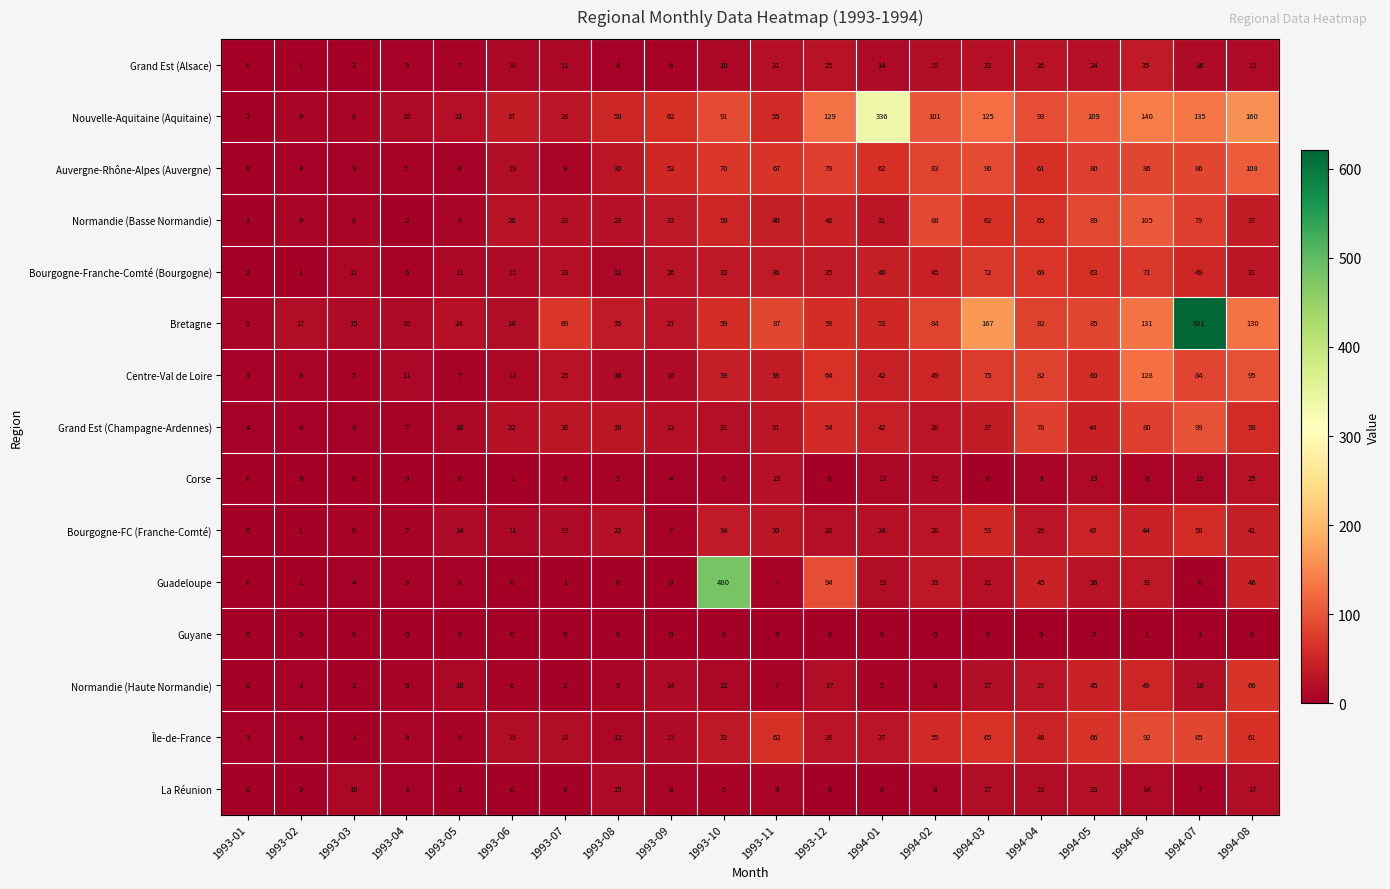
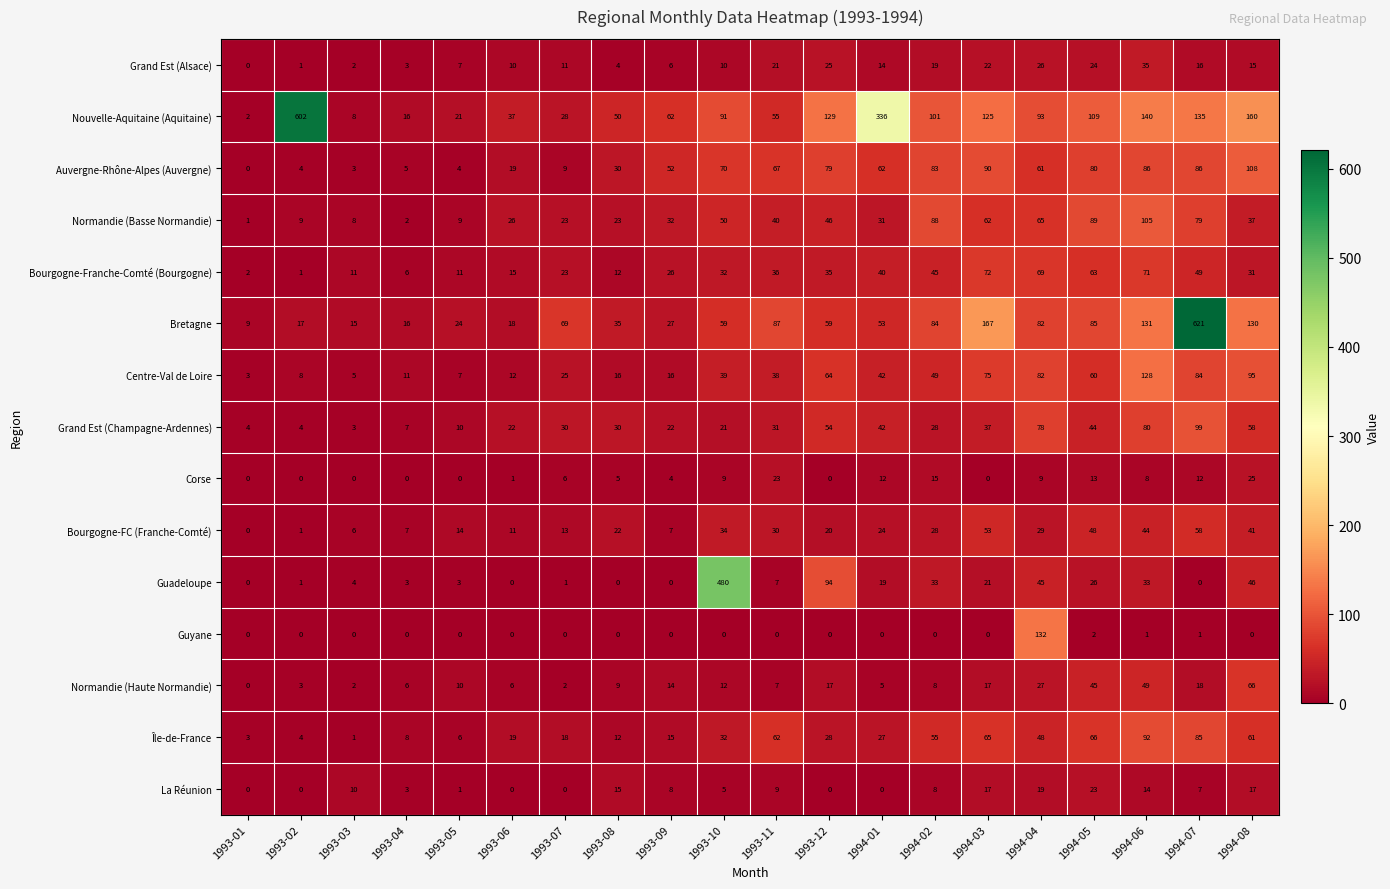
  {
    "Nouvelle-Aquitaine (Aquitaine)": {
      "1993-01": 2,
-     "1993-02": 9,
+     "1993-02": 602,
      "1993-03": 8,
      "1993-04": 16,
      "1993-05": 21,
      "1993-06": 37,
      "1993-07": 28,
      "1993-08": 50,
      "1993-09": 62,
      "1993-10": 91,
      "1993-11": 55,
      "1993-12": 129,
      "1994-01": 336,
      "1994-02": 101,
      "1994-03": 125,
      "1994-04": 93,
      "1994-05": 109,
      "1994-06": 140,
      "1994-07": 135,
      "1994-08": 160
    },
    "Guyane": {
      "1993-01": 0,
      "1993-02": 0,
      "1993-03": 0,
      "1993-04": 0,
      "1993-05": 0,
      "1993-06": 0,
      "1993-07": 0,
      "1993-08": 0,
      "1993-09": 0,
      "1993-10": 0,
      "1993-11": 0,
      "1993-12": 0,
      "1994-01": 0,
      "1994-02": 0,
      "1994-03": 0,
-     "1994-04": 0,
+     "1994-04": 132,
      "1994-05": 2,
      "1994-06": 1,
      "1994-07": 1,
      "1994-08": 0
    }
  }
